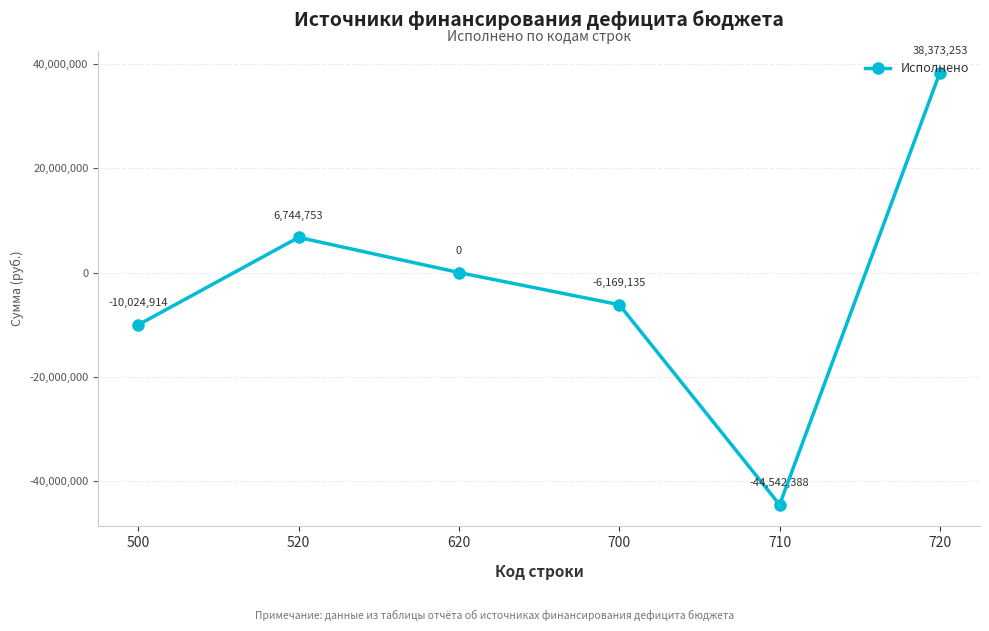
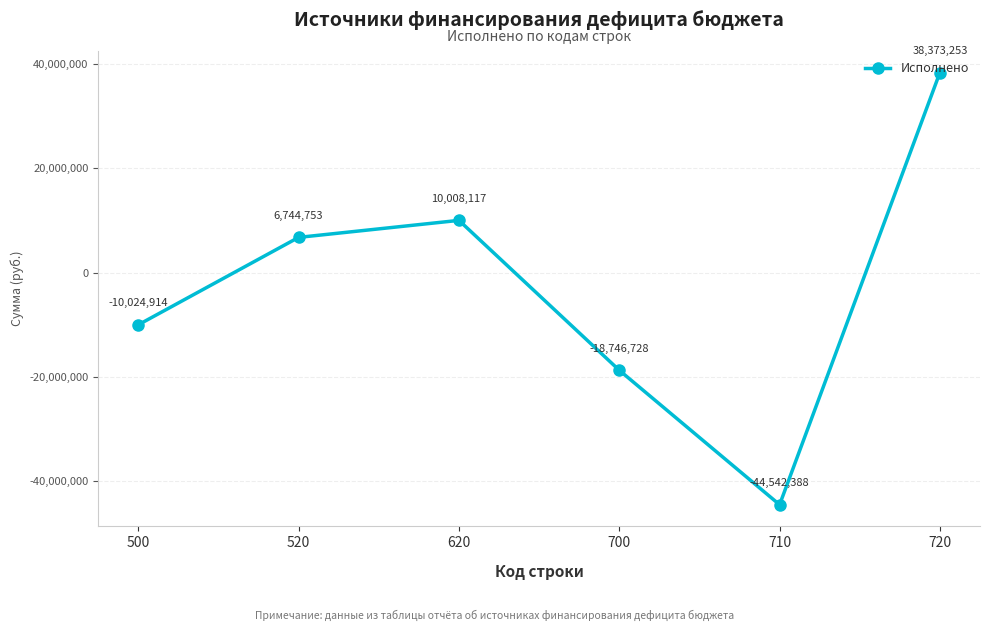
  {
    "500": "-10,024,914",
    "520": "6,744,753",
-   "620": "0",
-   "700": "-6,169,135",
+   "620": "10,008,117",
+   "700": "-18,746,728",
    "710": "-44,542,388",
    "720": "38,373,253"
  }
